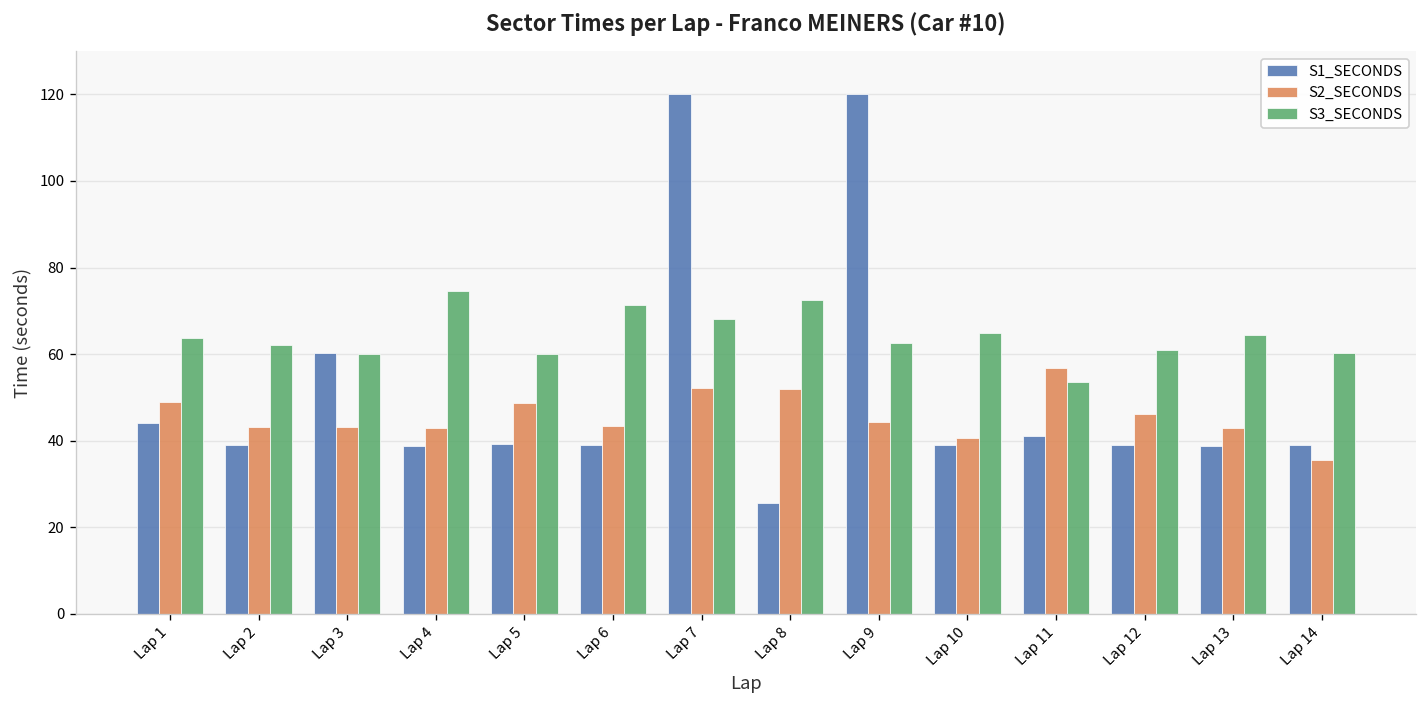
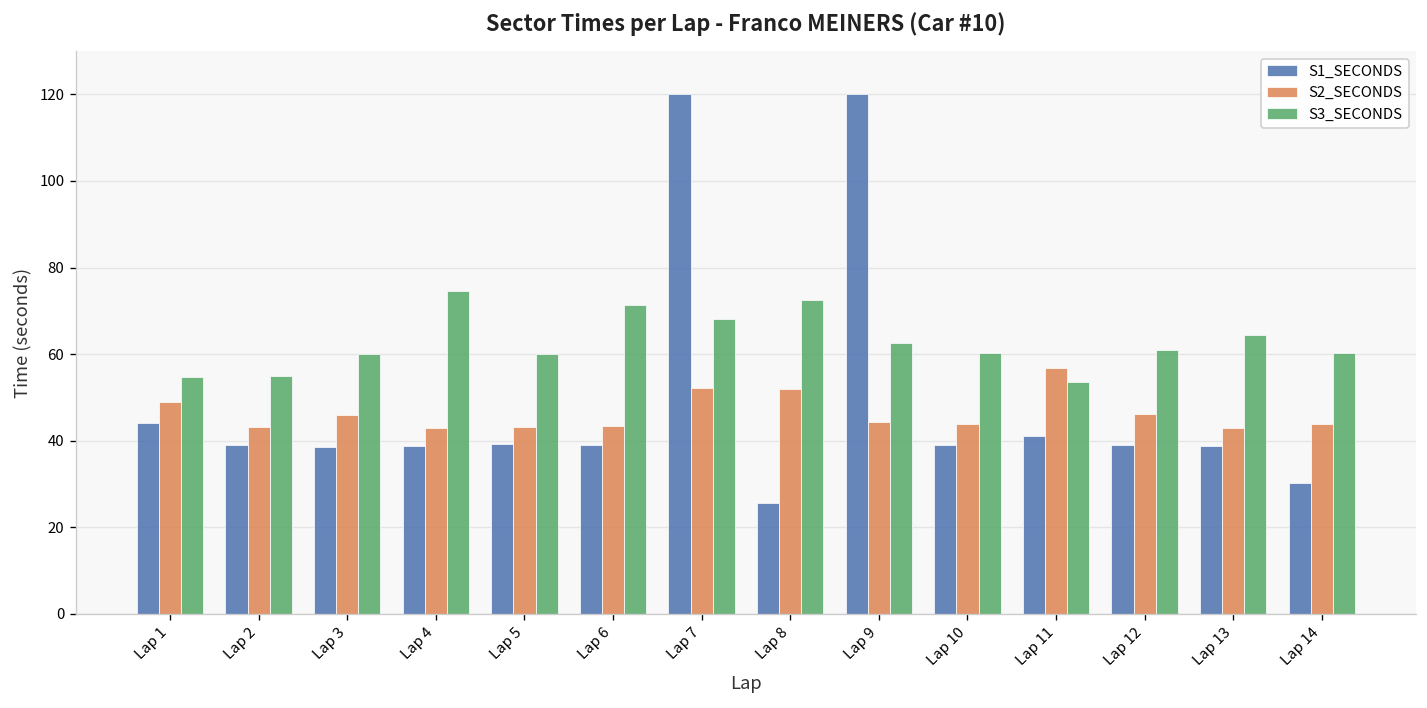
  {
    "S1_SECONDS": {
      "Lap 1": 44,
      "Lap 2": 39,
-     "Lap 3": 60,
+     "Lap 3": 39,
      "Lap 4": 39,
      "Lap 5": 39,
      "Lap 6": 39,
      "Lap 7": 120,
      "Lap 8": 25,
      "Lap 9": 120,
      "Lap 10": 39,
      "Lap 11": 41,
      "Lap 12": 39,
      "Lap 13": 39,
-     "Lap 14": 39
+     "Lap 14": 30
    },
    "S2_SECONDS": {
      "Lap 1": 49,
      "Lap 2": 43,
-     "Lap 3": 43,
+     "Lap 3": 46,
      "Lap 4": 43,
-     "Lap 5": 49,
+     "Lap 5": 43,
      "Lap 6": 43,
      "Lap 7": 52,
      "Lap 8": 52,
      "Lap 9": 44,
-     "Lap 10": 41,
+     "Lap 10": 44,
      "Lap 11": 57,
      "Lap 12": 46,
      "Lap 13": 43,
-     "Lap 14": 36
+     "Lap 14": 44
    },
    "S3_SECONDS": {
-     "Lap 1": 64,
-     "Lap 2": 62,
+     "Lap 1": 55,
+     "Lap 2": 55,
      "Lap 3": 60,
      "Lap 4": 75,
      "Lap 5": 60,
      "Lap 6": 71,
      "Lap 7": 68,
      "Lap 8": 72,
      "Lap 9": 63,
-     "Lap 10": 65,
+     "Lap 10": 60,
      "Lap 11": 54,
      "Lap 12": 61,
      "Lap 13": 64,
      "Lap 14": 60
    }
  }
